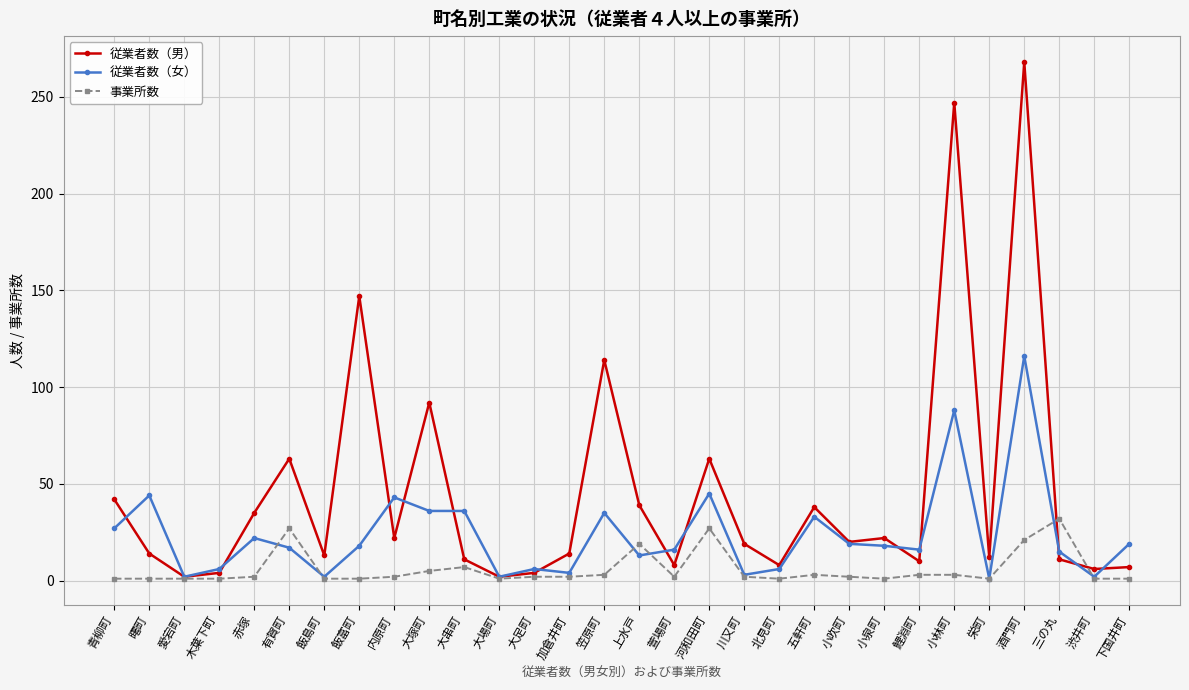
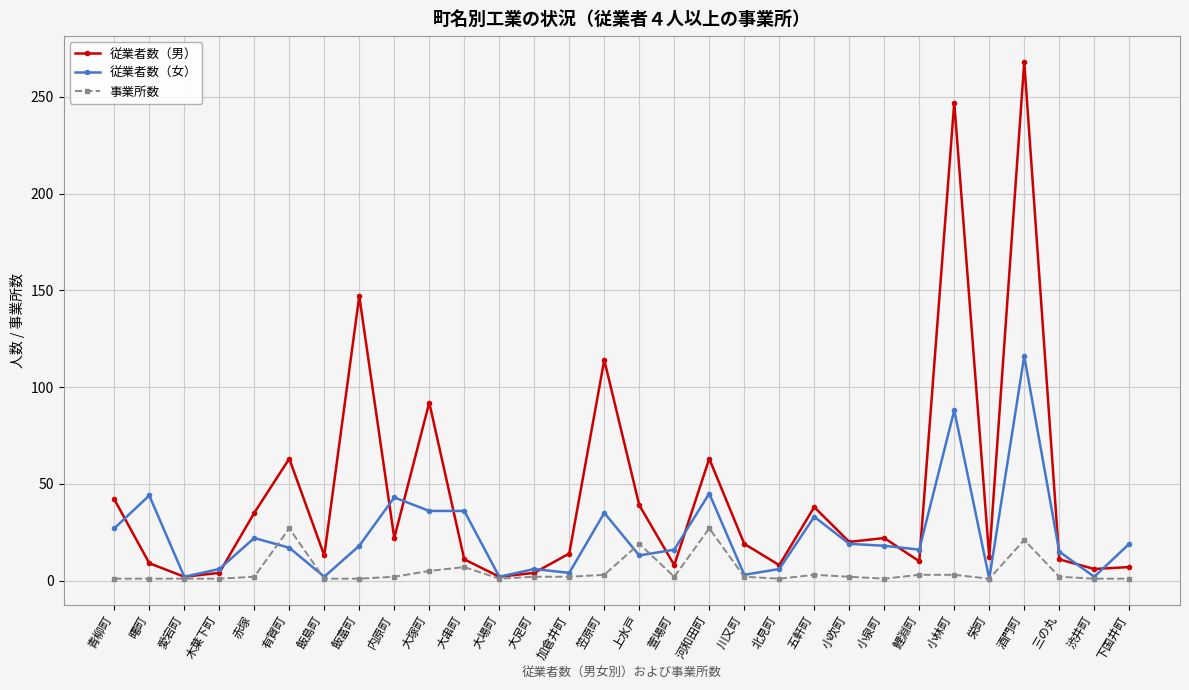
  {
    "従業者数（男）": {
      "青柳町": 42,
-     "曙町": 14,
+     "曙町": 9,
      "木葉下町": 4,
      "赤塚": 35,
      "有賀町": 63,
      "飯島町": 13,
      "飯富町": 147,
      "内原町": 22,
      "大塚町": 92,
      "大串町": 11,
      "大足町": 4,
      "加倉井町": 14,
      "笠原町": 114,
      "上水戸": 39,
      "萱場町": 8,
      "河和田町": 63,
      "川又町": 19,
      "北見町": 8,
      "五軒町": 38,
      "小泉町": 22,
      "鯉淵町": 10,
      "小林町": 247,
      "栄町": 12,
      "酒門町": 268,
      "三の丸": 11,
      "渋井町": 6,
      "下国井町": 7
    },
    "従業者数（女）": {
      "青柳町": 27,
      "曙町": 44,
      "木葉下町": 6,
      "赤塚": 22,
      "有賀町": 17,
      "飯富町": 18,
      "内原町": 43,
      "大塚町": 36,
      "大串町": 36,
      "大足町": 6,
      "加倉井町": 4,
      "笠原町": 35,
      "上水戸": 13,
      "萱場町": 16,
      "河和田町": 45,
      "北見町": 6,
      "五軒町": 33,
      "小泉町": 18,
      "鯉淵町": 16,
      "小林町": 88,
      "酒門町": 116,
      "三の丸": 15,
      "下国井町": 19
    },
    "事業所数": {
      "青柳町": 1,
      "曙町": 1,
      "木葉下町": 1,
      "赤塚": 2,
      "有賀町": 27,
      "飯富町": 1,
      "内原町": 2,
      "大塚町": 5,
      "大串町": 7,
      "大足町": 2,
      "加倉井町": 2,
      "笠原町": 3,
      "上水戸": 19,
      "萱場町": 2,
      "河和田町": 27,
      "北見町": 1,
      "五軒町": 3,
      "小吹町": 2,
      "小泉町": 1,
      "鯉淵町": 3,
      "小林町": 3,
      "酒門町": 21,
-     "三の丸": 32,
+     "三の丸": 2,
      "下国井町": 1
    }
  }
